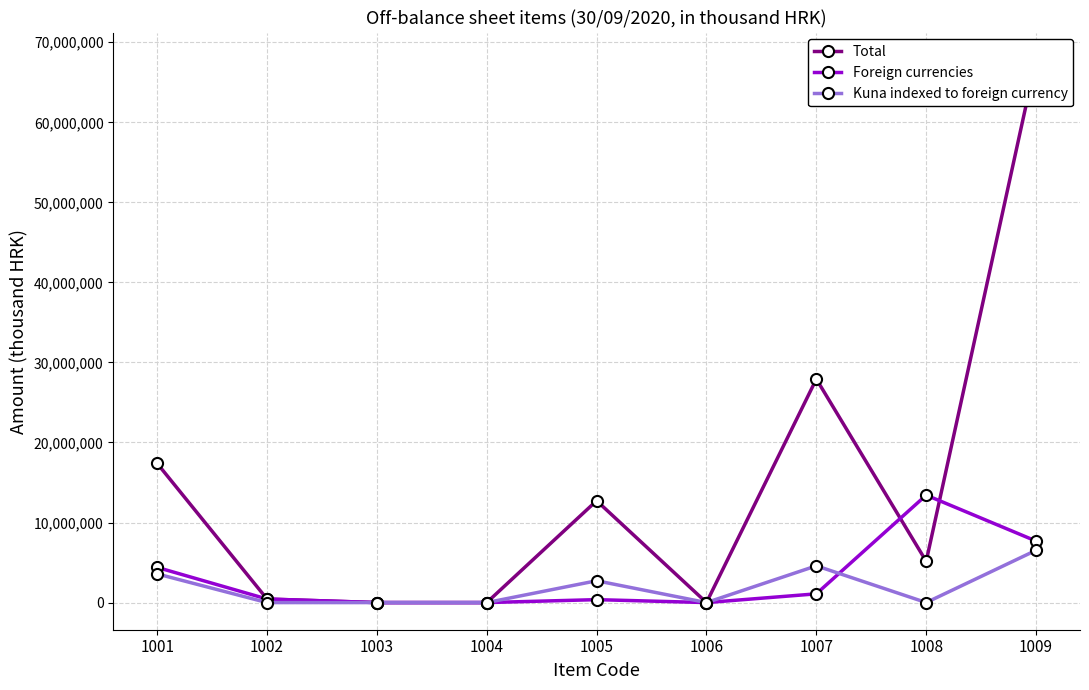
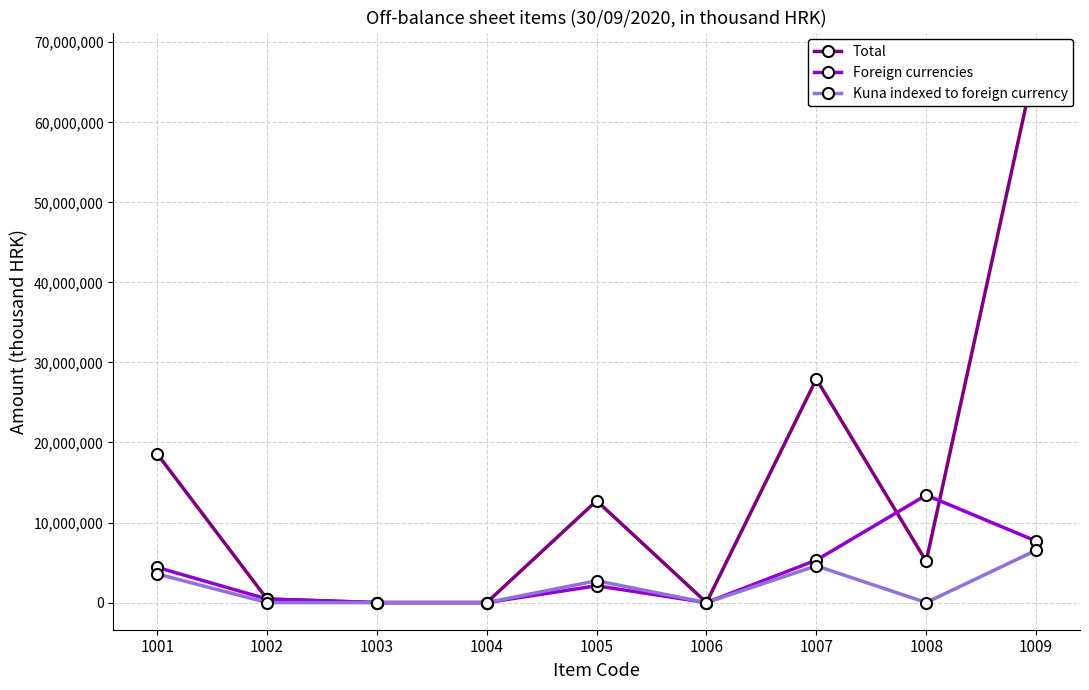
  {
    "Total": {
-     "1001": "17,000,000",
+     "1001": "19,000,000",
      "1005": "13,000,000",
      "1007": "28,000,000",
      "1008": "5,000,000"
    },
    "Foreign currencies": {
      "1001": "4,000,000",
-     "1005": "0",
-     "1007": "1,000,000",
+     "1005": "2,000,000",
+     "1007": "5,000,000",
      "1008": "13,000,000",
      "1009": "8,000,000"
    },
    "Kuna indexed to foreign currency": {
      "1001": "4,000,000",
      "1002": "0",
      "1005": "3,000,000",
      "1007": "5,000,000",
      "1008": "0",
      "1009": "7,000,000"
    }
  }
